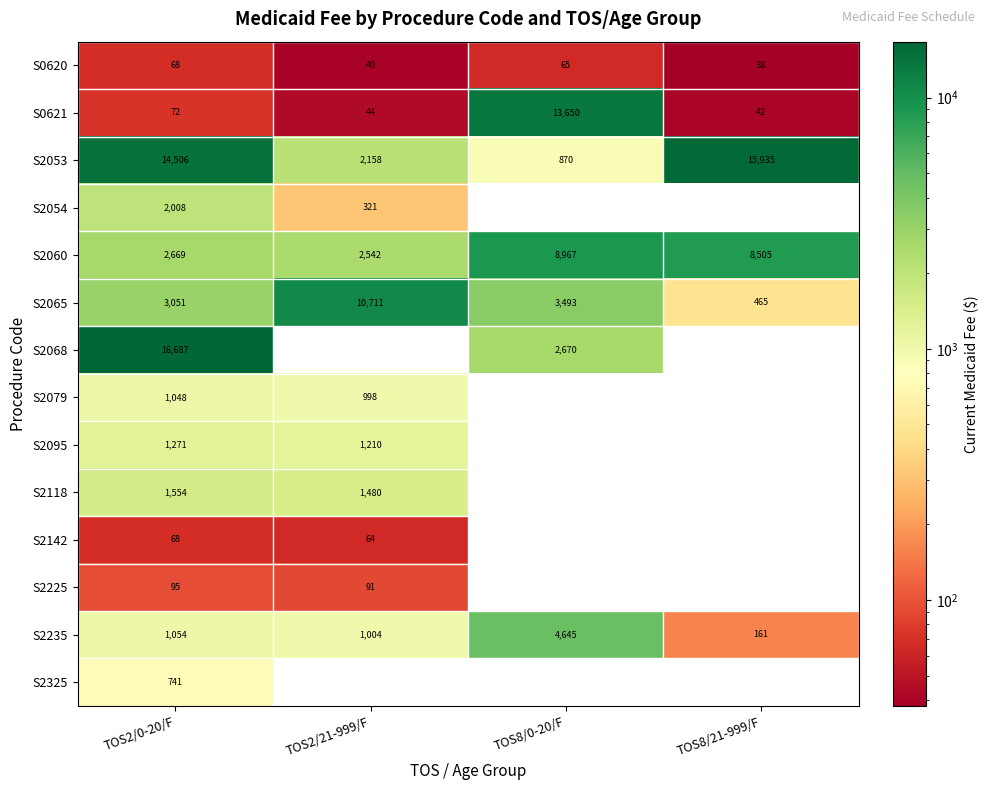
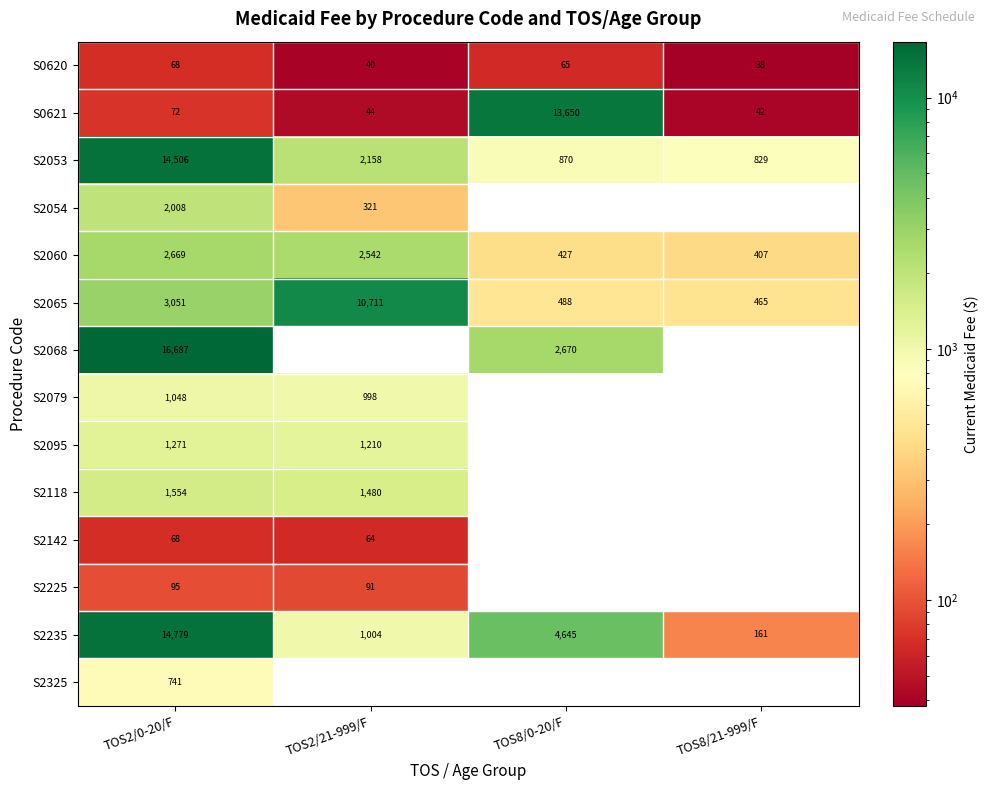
  {
    "S0620": {
      "TOS2/0-20/F": "68",
      "TOS2/21-999/F": "40",
      "TOS8/0-20/F": "65",
      "TOS8/21-999/F": "38"
    },
    "S0621": {
      "TOS2/0-20/F": "72",
      "TOS2/21-999/F": "44",
      "TOS8/0-20/F": "13,650",
      "TOS8/21-999/F": "42"
    },
    "S2053": {
      "TOS2/0-20/F": "14,506",
      "TOS2/21-999/F": "2,158",
      "TOS8/0-20/F": "870",
-     "TOS8/21-999/F": "15,935"
+     "TOS8/21-999/F": "829"
    },
    "S2054": {
      "TOS2/0-20/F": "2,008",
      "TOS2/21-999/F": "321"
    },
    "S2060": {
      "TOS2/0-20/F": "2,669",
      "TOS2/21-999/F": "2,542",
-     "TOS8/0-20/F": "8,967",
-     "TOS8/21-999/F": "8,505"
+     "TOS8/0-20/F": "427",
+     "TOS8/21-999/F": "407"
    },
    "S2065": {
      "TOS2/0-20/F": "3,051",
      "TOS2/21-999/F": "10,711",
-     "TOS8/0-20/F": "3,493",
+     "TOS8/0-20/F": "488",
      "TOS8/21-999/F": "465"
    },
    "S2068": {
      "TOS2/0-20/F": "16,687",
      "TOS8/0-20/F": "2,670"
    },
    "S2079": {
      "TOS2/0-20/F": "1,048",
      "TOS2/21-999/F": "998"
    },
    "S2095": {
      "TOS2/0-20/F": "1,271",
      "TOS2/21-999/F": "1,210"
    },
    "S2118": {
      "TOS2/0-20/F": "1,554",
      "TOS2/21-999/F": "1,480"
    },
    "S2142": {
      "TOS2/0-20/F": "68",
      "TOS2/21-999/F": "64"
    },
    "S2225": {
      "TOS2/0-20/F": "95",
      "TOS2/21-999/F": "91"
    },
    "S2235": {
-     "TOS2/0-20/F": "1,054",
+     "TOS2/0-20/F": "14,779",
      "TOS2/21-999/F": "1,004",
      "TOS8/0-20/F": "4,645",
      "TOS8/21-999/F": "161"
    },
    "S2325": {
      "TOS2/0-20/F": "741"
    }
  }
